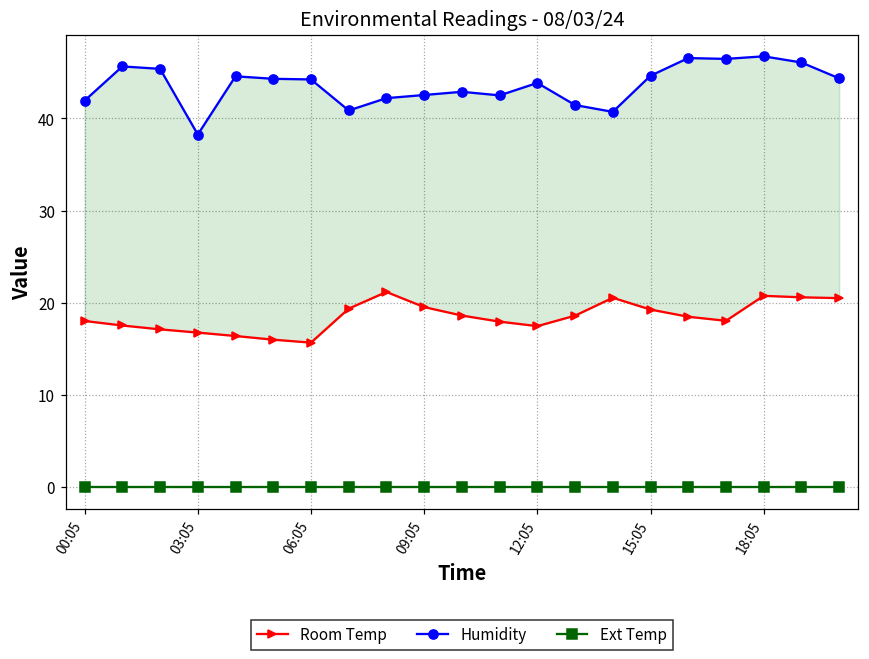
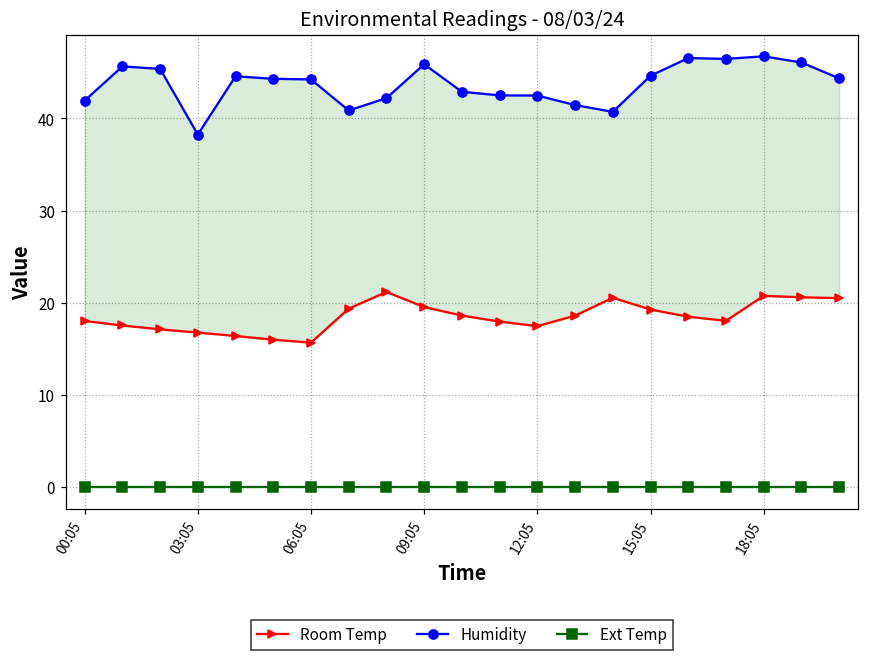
  {
    "Room Temp": {
      "00:05": 18,
      "03:05": 17,
      "06:05": 16,
      "09:05": 20,
      "12:05": 17,
      "15:05": 19,
      "18:05": 21
    },
    "Humidity": {
      "00:05": 42,
      "03:05": 38,
      "06:05": 44,
-     "09:05": 43,
-     "12:05": 44,
+     "09:05": 46,
+     "12:05": 42,
      "15:05": 45,
      "18:05": 47
    },
    "Ext Temp": {
      "00:05": 0,
      "03:05": 0,
      "06:05": 0,
      "09:05": 0,
      "12:05": 0,
      "15:05": 0,
      "18:05": 0
    }
  }
